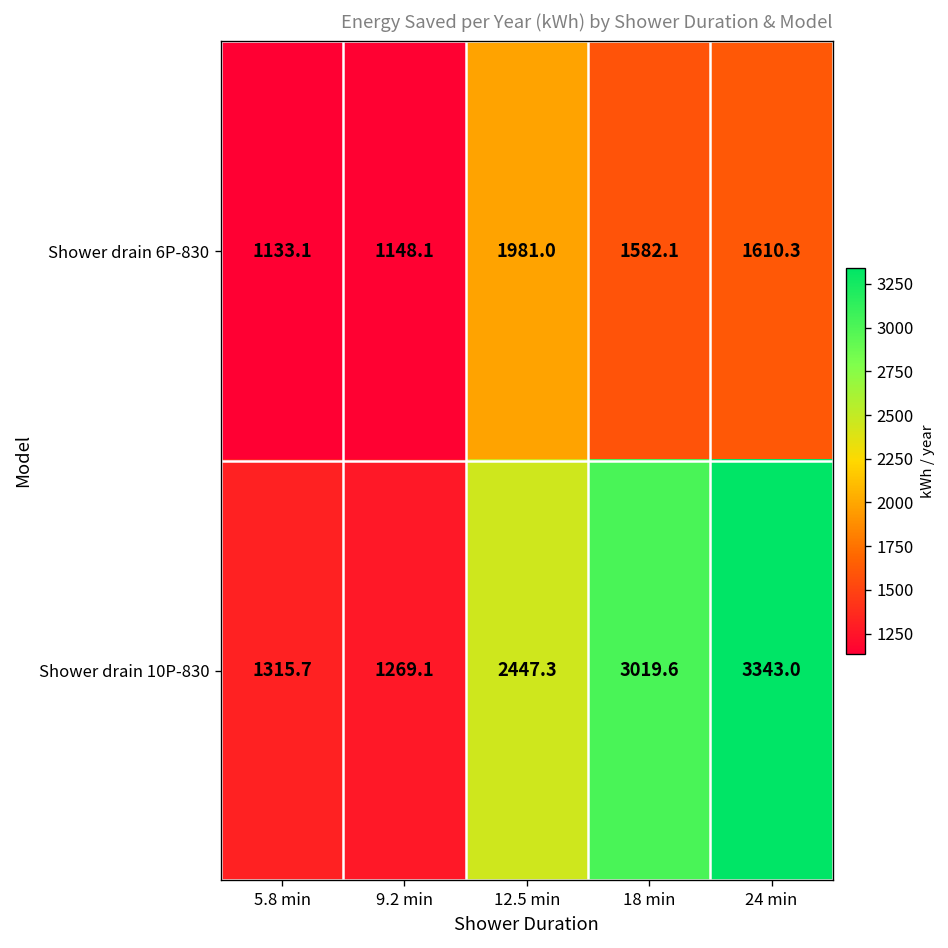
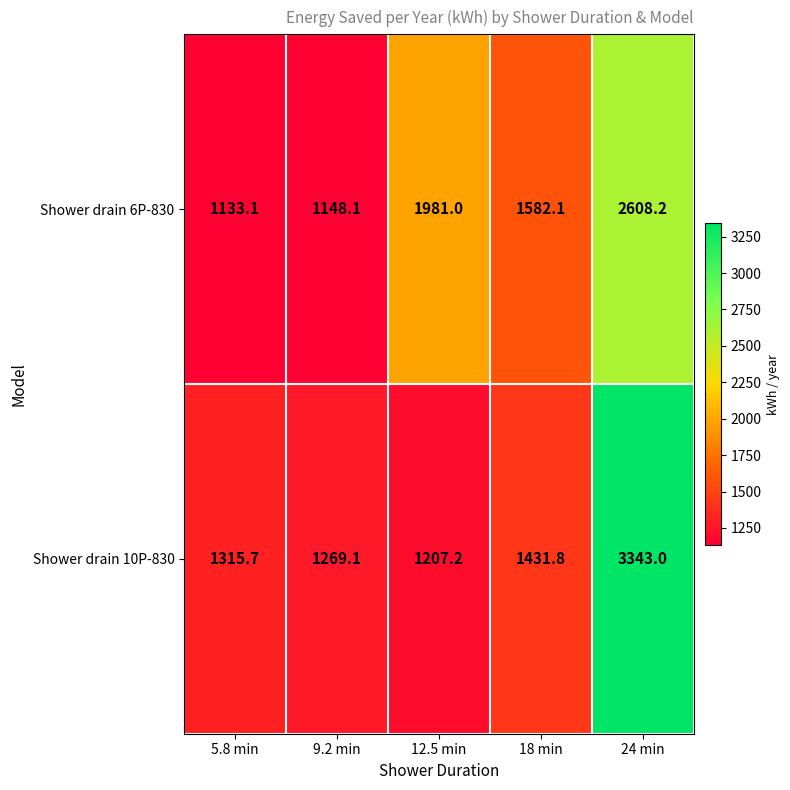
  {
    "Shower drain 6P-830": {
      "5.8 min": 1133.1,
      "9.2 min": 1148.1,
      "12.5 min": 1981.0,
      "18 min": 1582.1,
-     "24 min": 1610.3
+     "24 min": 2608.2
    },
    "Shower drain 10P-830": {
      "5.8 min": 1315.7,
      "9.2 min": 1269.1,
-     "12.5 min": 2447.3,
-     "18 min": 3019.6,
+     "12.5 min": 1207.2,
+     "18 min": 1431.8,
      "24 min": 3343.0
    }
  }
